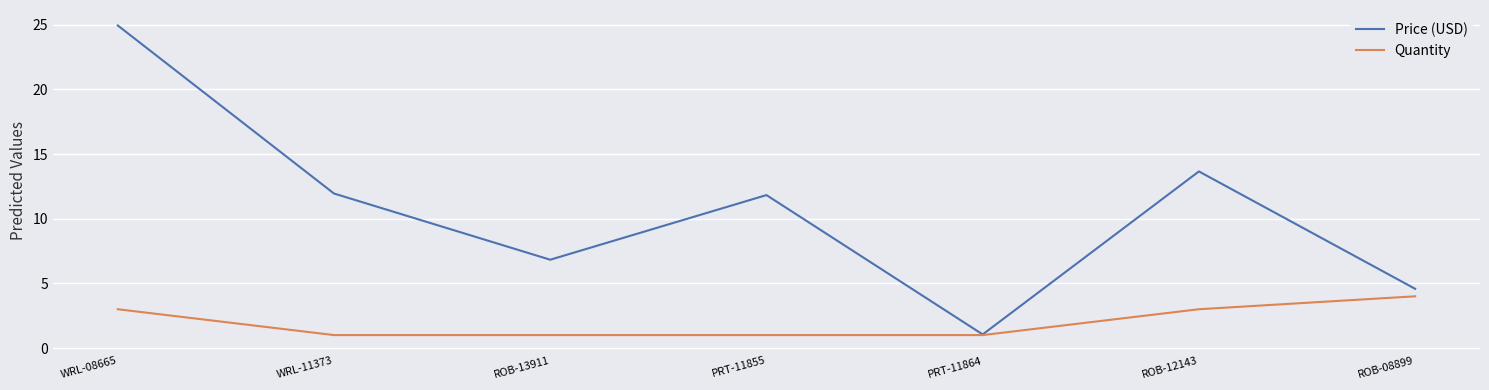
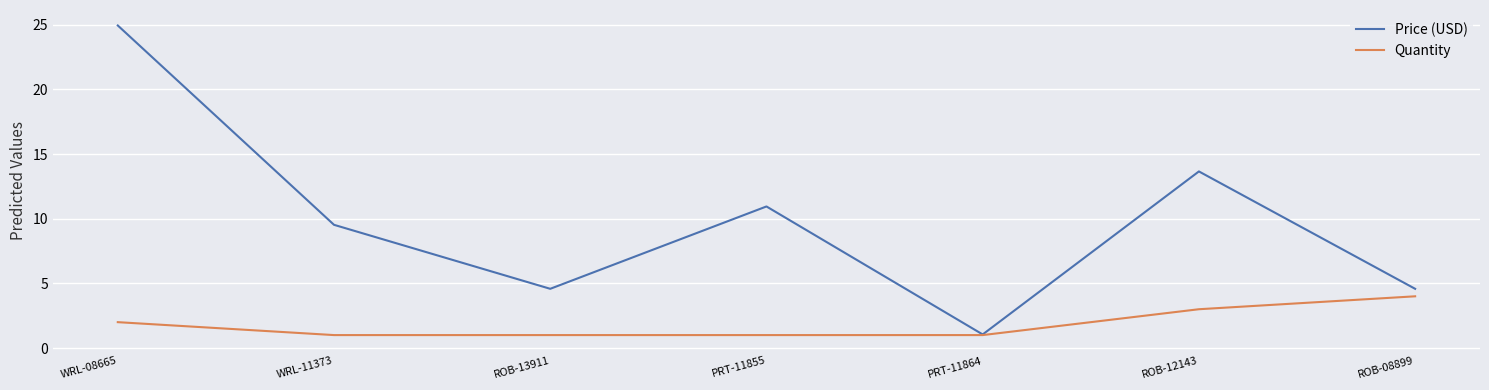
  {
    "Price (USD)": {
      "WRL-08665": 25.0,
-     "WRL-11373": 12.0,
-     "ROB-13911": 6.8,
-     "PRT-11855": 11.8,
+     "WRL-11373": 9.5,
+     "ROB-13911": 4.6,
+     "PRT-11855": 11.0,
      "ROB-12143": 13.7,
      "ROB-08899": 4.6
    },
    "Quantity": {
-     "WRL-08665": 3,
+     "WRL-08665": 2,
      "WRL-11373": 1,
      "ROB-13911": 1,
      "PRT-11855": 1,
      "ROB-12143": 3,
      "ROB-08899": 4
    }
  }
